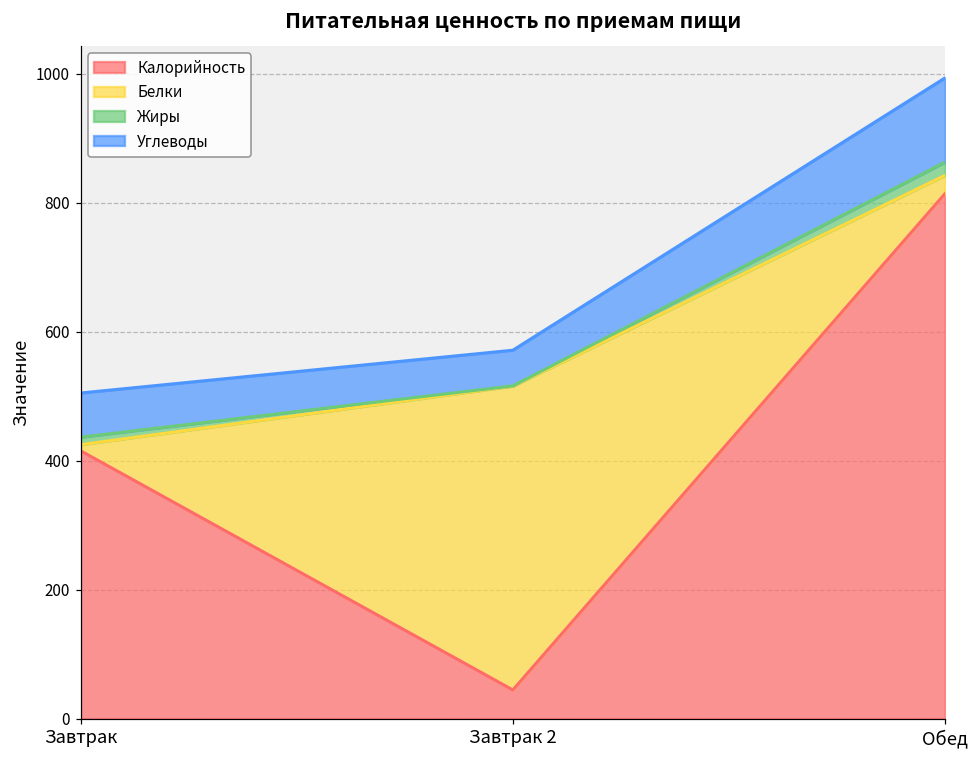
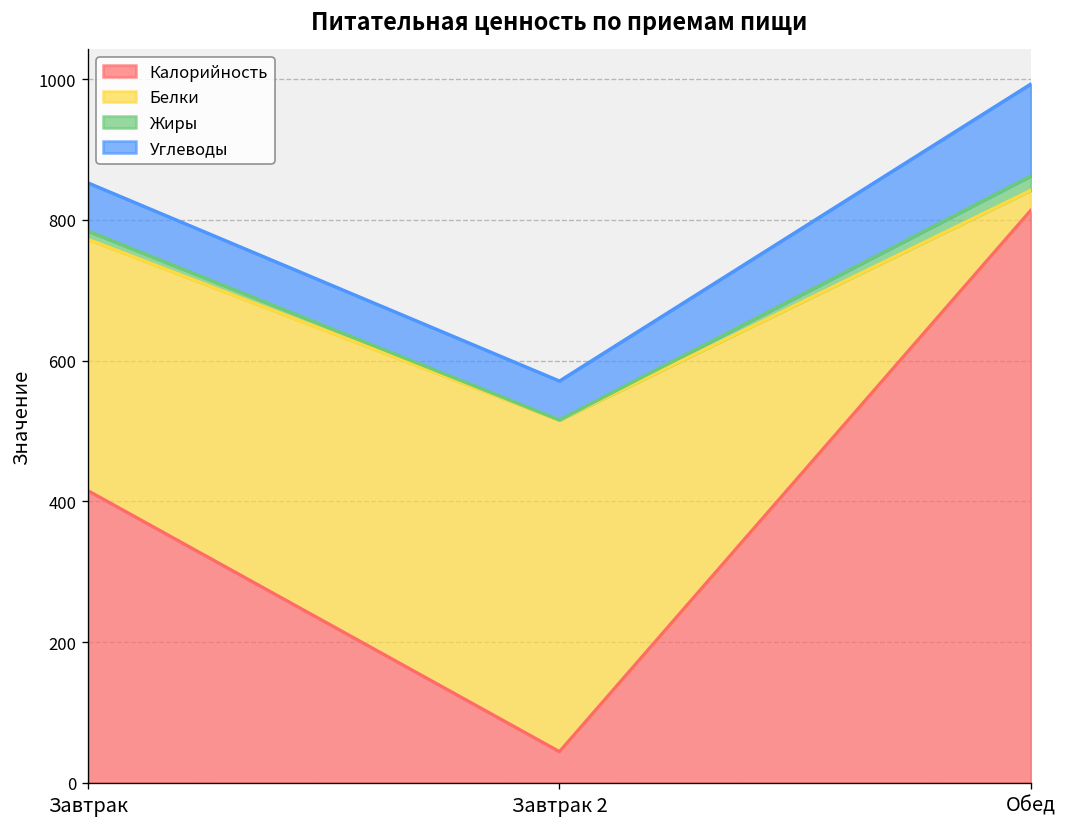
  {
    "Калорийность": {
      "Завтрак": 420,
      "Завтрак 2": 40,
      "Обед": 810
    },
    "Белки": {
-     "Завтрак": 10,
+     "Завтрак": 360,
      "Обед": 30
    },
    "Жиры": {
      "Завтрак": 10,
      "Обед": 20
    },
    "Углеводы": {
      "Завтрак": 70,
      "Завтрак 2": 60,
      "Обед": 130
    }
  }
